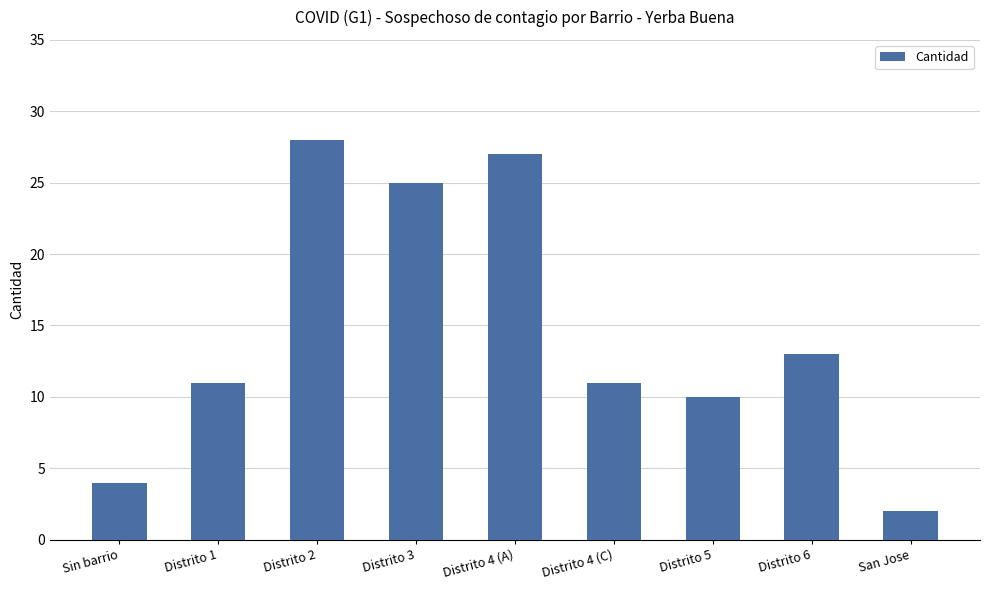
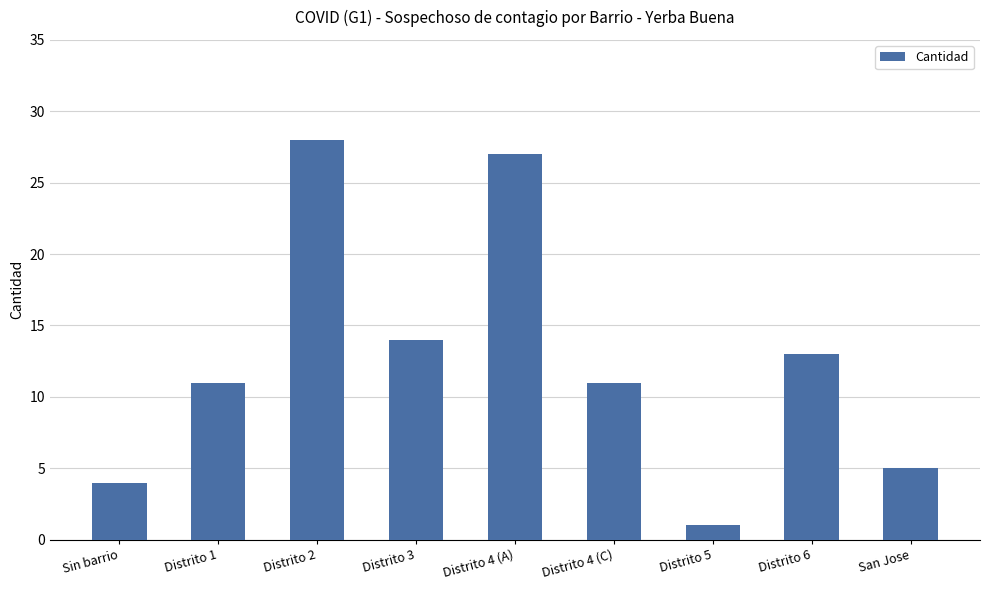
  {
    "Sin barrio": 4,
    "Distrito 1": 11,
    "Distrito 2": 28,
-   "Distrito 3": 25,
+   "Distrito 3": 14,
    "Distrito 4 (A)": 27,
    "Distrito 4 (C)": 11,
-   "Distrito 5": 10,
+   "Distrito 5": 1,
    "Distrito 6": 13,
-   "San Jose": 2
+   "San Jose": 5
  }
